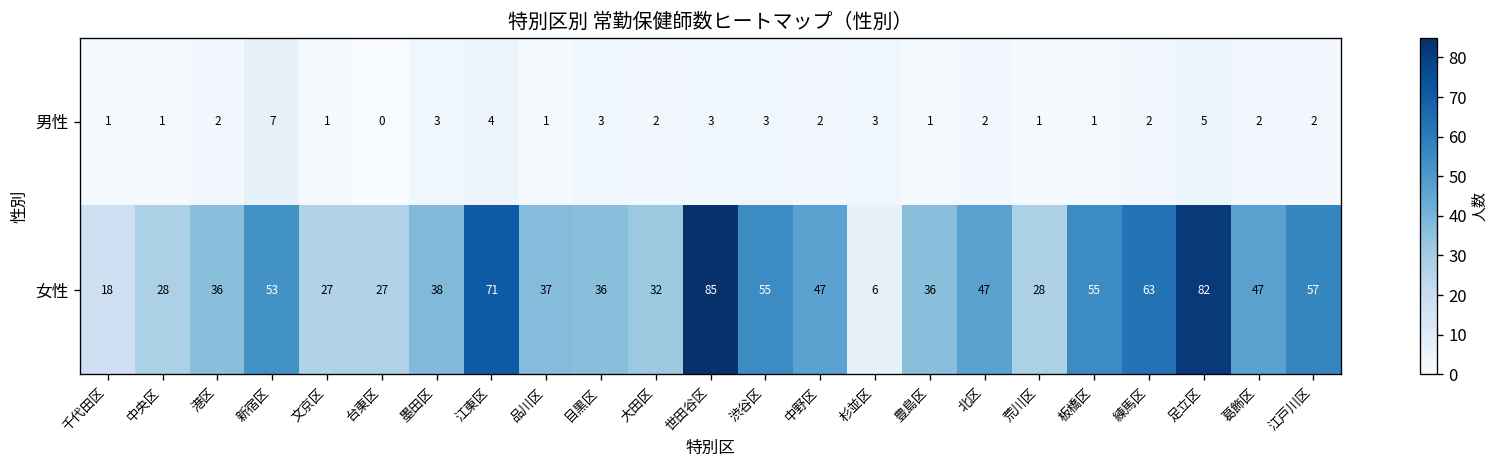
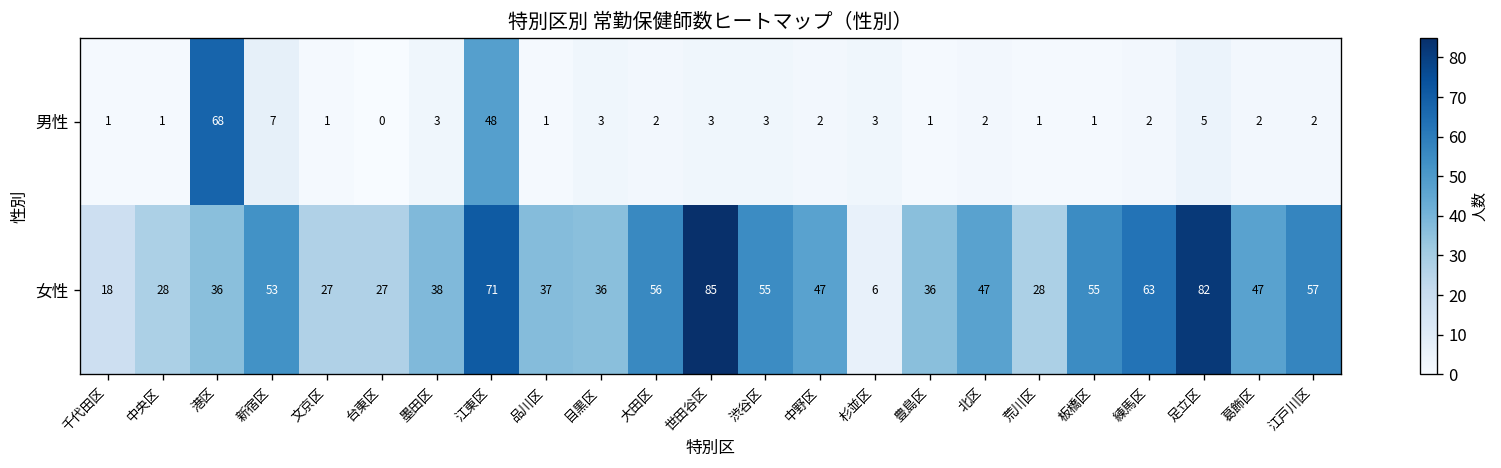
  {
    "男性": {
      "千代田区": 1,
      "中央区": 1,
-     "港区": 2,
+     "港区": 68,
      "新宿区": 7,
      "文京区": 1,
      "台東区": 0,
      "墨田区": 3,
-     "江東区": 4,
+     "江東区": 48,
      "品川区": 1,
      "目黒区": 3,
      "大田区": 2,
      "世田谷区": 3,
      "渋谷区": 3,
      "中野区": 2,
      "杉並区": 3,
      "豊島区": 1,
      "北区": 2,
      "荒川区": 1,
      "板橋区": 1,
      "練馬区": 2,
      "足立区": 5,
      "葛飾区": 2,
      "江戸川区": 2
    },
    "女性": {
      "千代田区": 18,
      "中央区": 28,
      "港区": 36,
      "新宿区": 53,
      "文京区": 27,
      "台東区": 27,
      "墨田区": 38,
      "江東区": 71,
      "品川区": 37,
      "目黒区": 36,
-     "大田区": 32,
+     "大田区": 56,
      "世田谷区": 85,
      "渋谷区": 55,
      "中野区": 47,
      "杉並区": 6,
      "豊島区": 36,
      "北区": 47,
      "荒川区": 28,
      "板橋区": 55,
      "練馬区": 63,
      "足立区": 82,
      "葛飾区": 47,
      "江戸川区": 57
    }
  }
